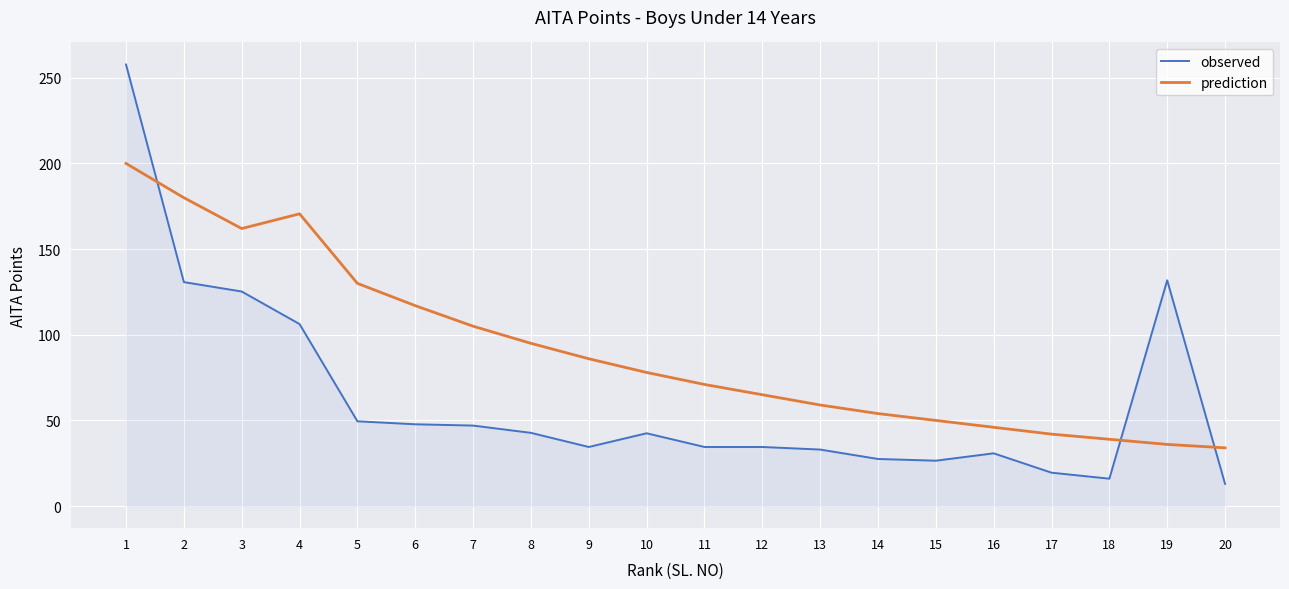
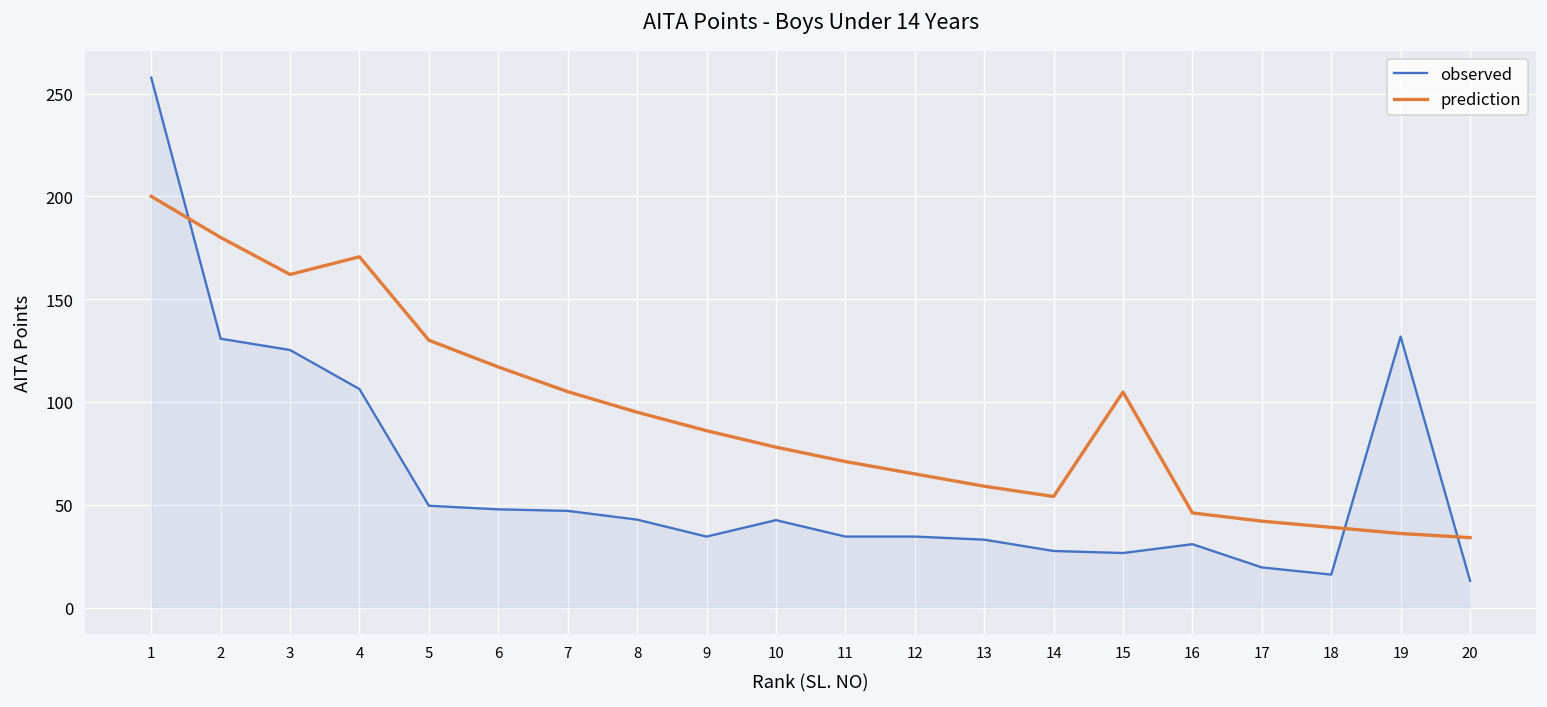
  {
    "observed": {
      "1": 258,
      "2": 131,
      "3": 125,
      "4": 106,
      "5": 50,
      "6": 48,
      "7": 47,
      "8": 43,
      "9": 35,
      "10": 43,
      "11": 35,
      "12": 35,
      "13": 33,
      "14": 28,
      "15": 27,
      "16": 31,
      "17": 20,
      "18": 16,
      "19": 132,
      "20": 13
    },
    "prediction": {
      "1": 200,
      "2": 180,
      "3": 162,
      "4": 171,
      "5": 130,
      "6": 117,
      "7": 105,
      "8": 95,
      "9": 86,
      "10": 78,
      "11": 71,
      "12": 65,
      "13": 59,
      "14": 54,
-     "15": 50,
+     "15": 105,
      "16": 46,
      "17": 42,
      "18": 39,
      "19": 36,
      "20": 34
    }
  }
